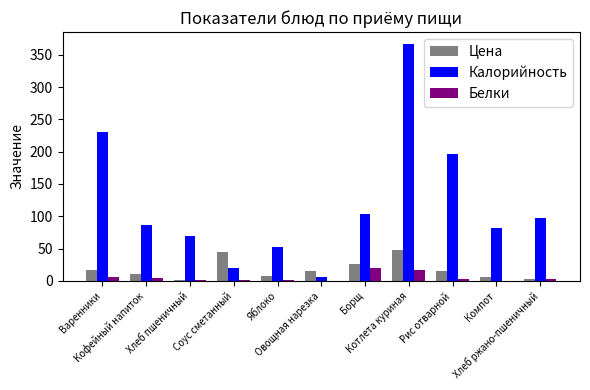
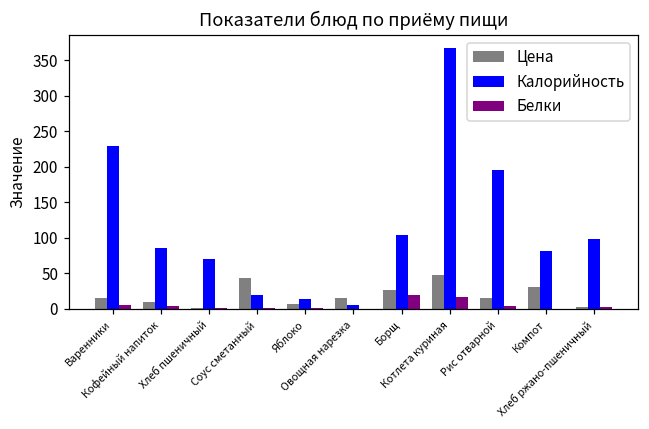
  {
    "Цена": {
      "Варенники": 20,
      "Кофейный напиток": 10,
      "Соус сметанный": 40,
      "Яблоко": 10,
      "Овощная нарезка": 20,
      "Борщ": 30,
      "Котлета куриная": 50,
      "Рис отварной": 20,
-     "Компот": 10
+     "Компот": 30
    },
    "Калорийность": {
      "Варенники": 230,
      "Кофейный напиток": 90,
      "Хлеб пшеничный": 70,
      "Соус сметанный": 20,
-     "Яблоко": 50,
+     "Яблоко": 10,
      "Овощная нарезка": 10,
      "Борщ": 100,
      "Котлета куриная": 370,
      "Рис отварной": 200,
      "Компот": 80,
      "Хлеб ржано-пшеничный": 100
    },
    "Белки": {
      "Варенники": 10,
      "Кофейный напиток": 0,
      "Борщ": 20,
      "Котлета куриная": 20
    }
  }
